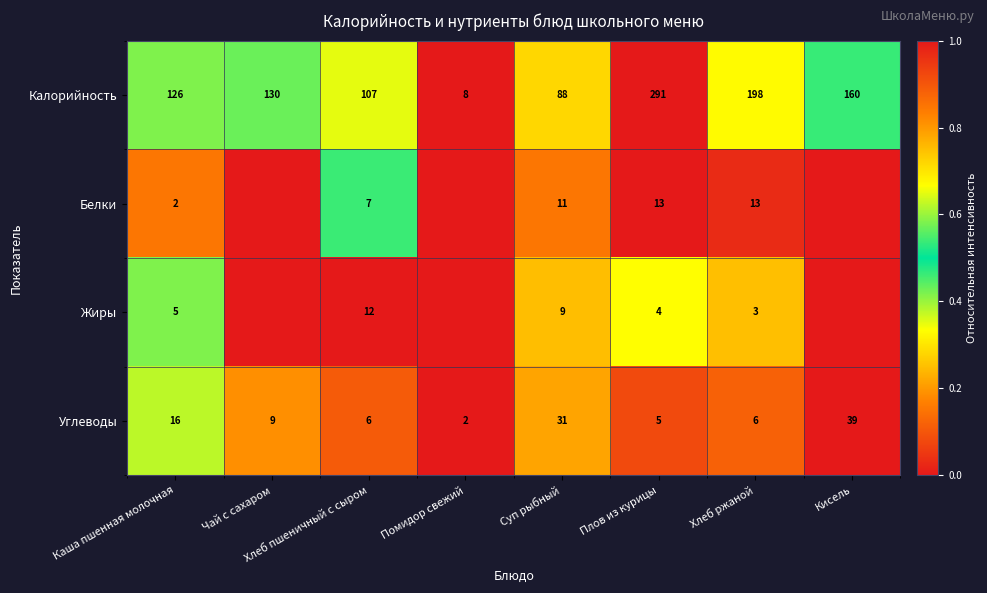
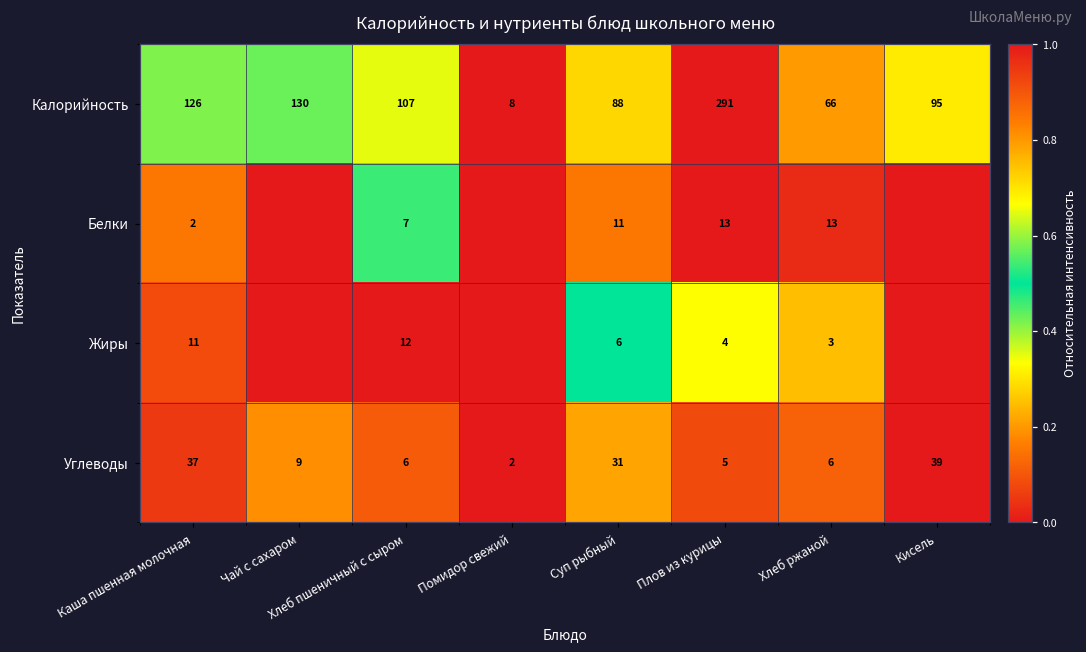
  {
    "Калорийность": {
      "Каша пшенная молочная": 126,
      "Чай с сахаром": 130,
      "Хлеб пшеничный с сыром": 107,
      "Помидор свежий": 8,
      "Суп рыбный": 88,
      "Плов из курицы": 291,
-     "Хлеб ржаной": 198,
-     "Кисель": 160
+     "Хлеб ржаной": 66,
+     "Кисель": 95
    },
    "Белки": {
      "Каша пшенная молочная": 2,
      "Хлеб пшеничный с сыром": 7,
      "Суп рыбный": 11,
      "Плов из курицы": 13,
      "Хлеб ржаной": 13
    },
    "Жиры": {
-     "Каша пшенная молочная": 5,
+     "Каша пшенная молочная": 11,
      "Хлеб пшеничный с сыром": 12,
-     "Суп рыбный": 9,
+     "Суп рыбный": 6,
      "Плов из курицы": 4,
      "Хлеб ржаной": 3
    },
    "Углеводы": {
-     "Каша пшенная молочная": 16,
+     "Каша пшенная молочная": 37,
      "Чай с сахаром": 9,
      "Хлеб пшеничный с сыром": 6,
      "Помидор свежий": 2,
      "Суп рыбный": 31,
      "Плов из курицы": 5,
      "Хлеб ржаной": 6,
      "Кисель": 39
    }
  }
